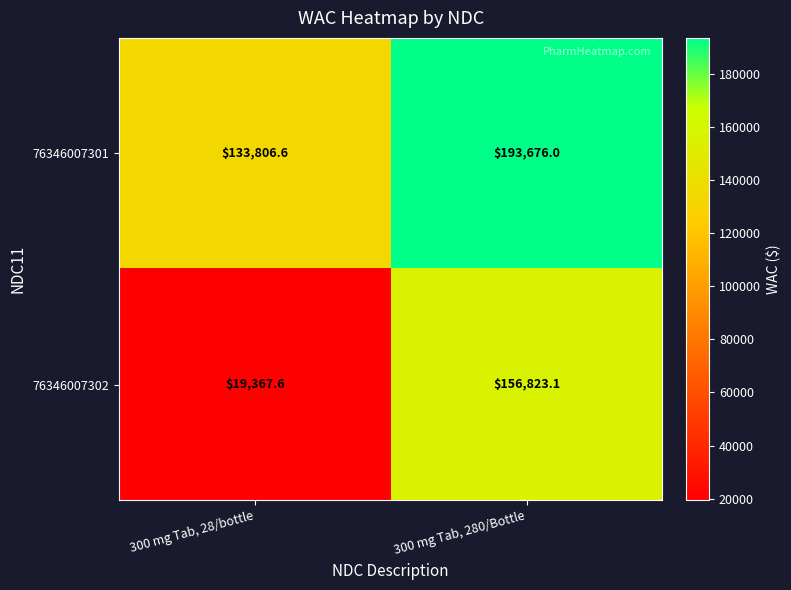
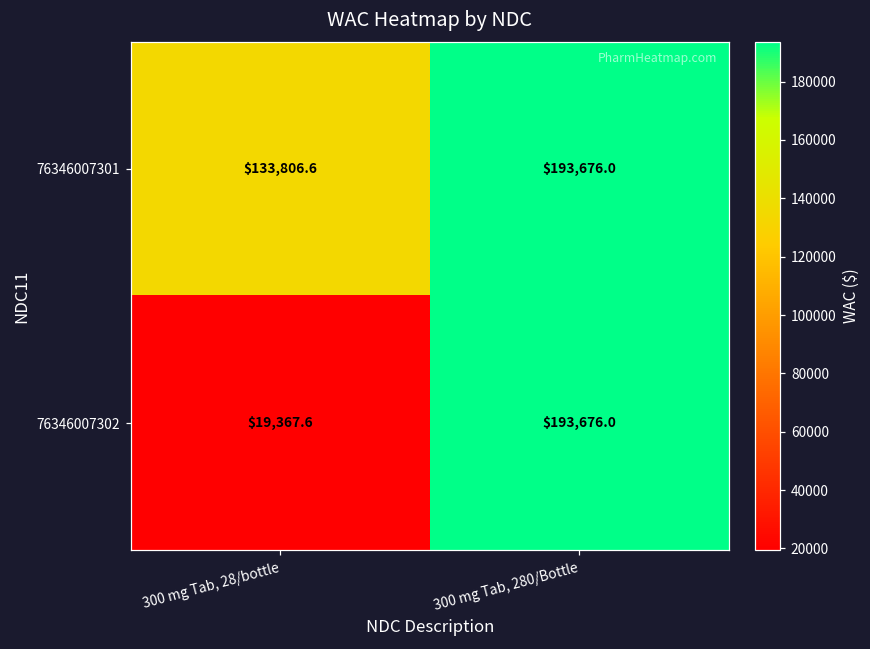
  {
    "76346007301": {
      "300 mg Tab, 28/bottle": "$133,806.6"
    },
    "76346007302": {
      "300 mg Tab, 28/bottle": "$19,367.6",
-     "300 mg Tab, 280/Bottle": "$156,823.1"
+     "300 mg Tab, 280/Bottle": "$193,676.0"
    }
  }
